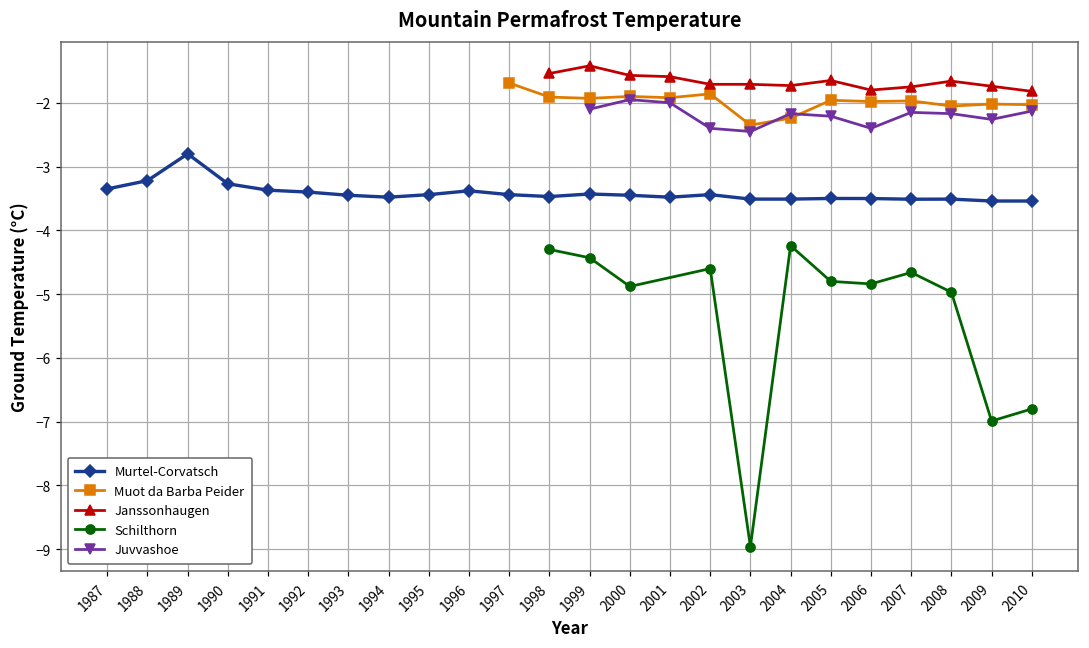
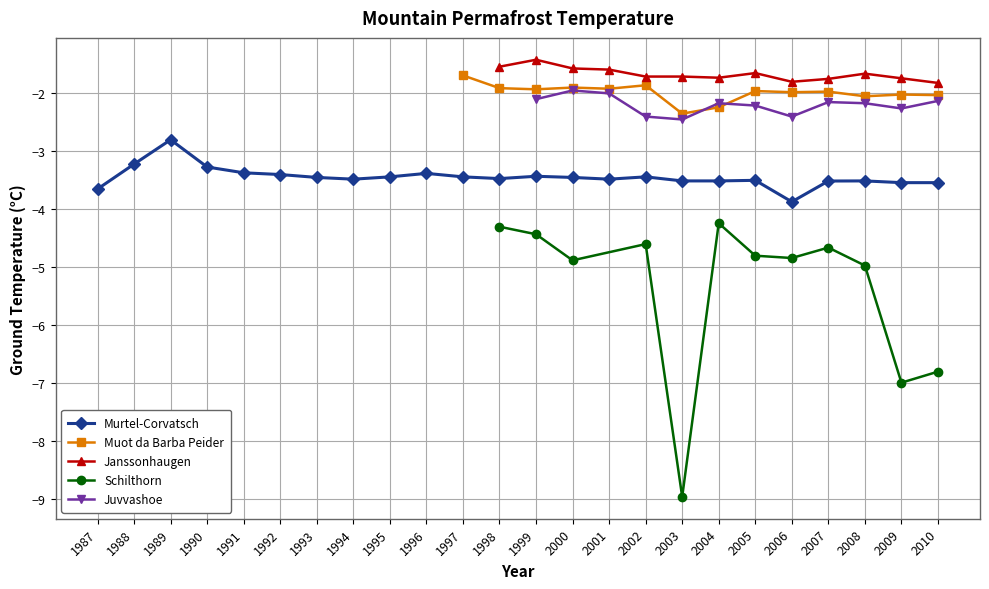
  {
    "Murtel-Corvatsch": {
-     "1987": -3.4,
+     "1987": -3.7,
      "1988": -3.2,
      "1989": -2.8,
      "1990": -3.3,
      "1991": -3.4,
      "1992": -3.4,
      "1993": -3.5,
      "1994": -3.5,
      "1995": -3.4,
      "1996": -3.4,
      "1997": -3.4,
      "1998": -3.5,
      "1999": -3.4,
      "2000": -3.5,
      "2001": -3.5,
      "2002": -3.4,
      "2003": -3.5,
      "2004": -3.5,
      "2005": -3.5,
-     "2006": -3.5,
+     "2006": -3.9,
      "2007": -3.5,
      "2008": -3.5,
      "2009": -3.5,
      "2010": -3.5
    },
    "Muot da Barba Peider": {
      "1997": -1.7,
      "1998": -1.9,
      "1999": -1.9,
      "2000": -1.9,
      "2001": -1.9,
      "2002": -1.9,
      "2003": -2.4,
      "2004": -2.2,
      "2005": -2.0,
      "2006": -2.0,
      "2007": -2.0,
      "2008": -2.1,
      "2009": -2.0,
      "2010": -2.0
    },
    "Janssonhaugen": {
      "1998": -1.5,
      "1999": -1.4,
      "2000": -1.6,
      "2001": -1.6,
      "2002": -1.7,
      "2003": -1.7,
      "2004": -1.7,
      "2005": -1.7,
      "2006": -1.8,
      "2007": -1.8,
      "2008": -1.7,
      "2009": -1.7,
      "2010": -1.8
    },
    "Schilthorn": {
      "1998": -4.3,
      "1999": -4.4,
      "2000": -4.9,
      "2002": -4.6,
      "2003": -9.0,
      "2004": -4.2,
      "2005": -4.8,
      "2006": -4.8,
      "2007": -4.7,
      "2008": -5.0,
      "2009": -7.0,
      "2010": -6.8
    },
    "Juvvashoe": {
      "1999": -2.1,
      "2000": -2.0,
      "2001": -2.0,
      "2002": -2.4,
      "2003": -2.5,
      "2004": -2.2,
      "2005": -2.2,
      "2006": -2.4,
      "2007": -2.2,
      "2008": -2.2,
      "2009": -2.3,
      "2010": -2.1
    }
  }
